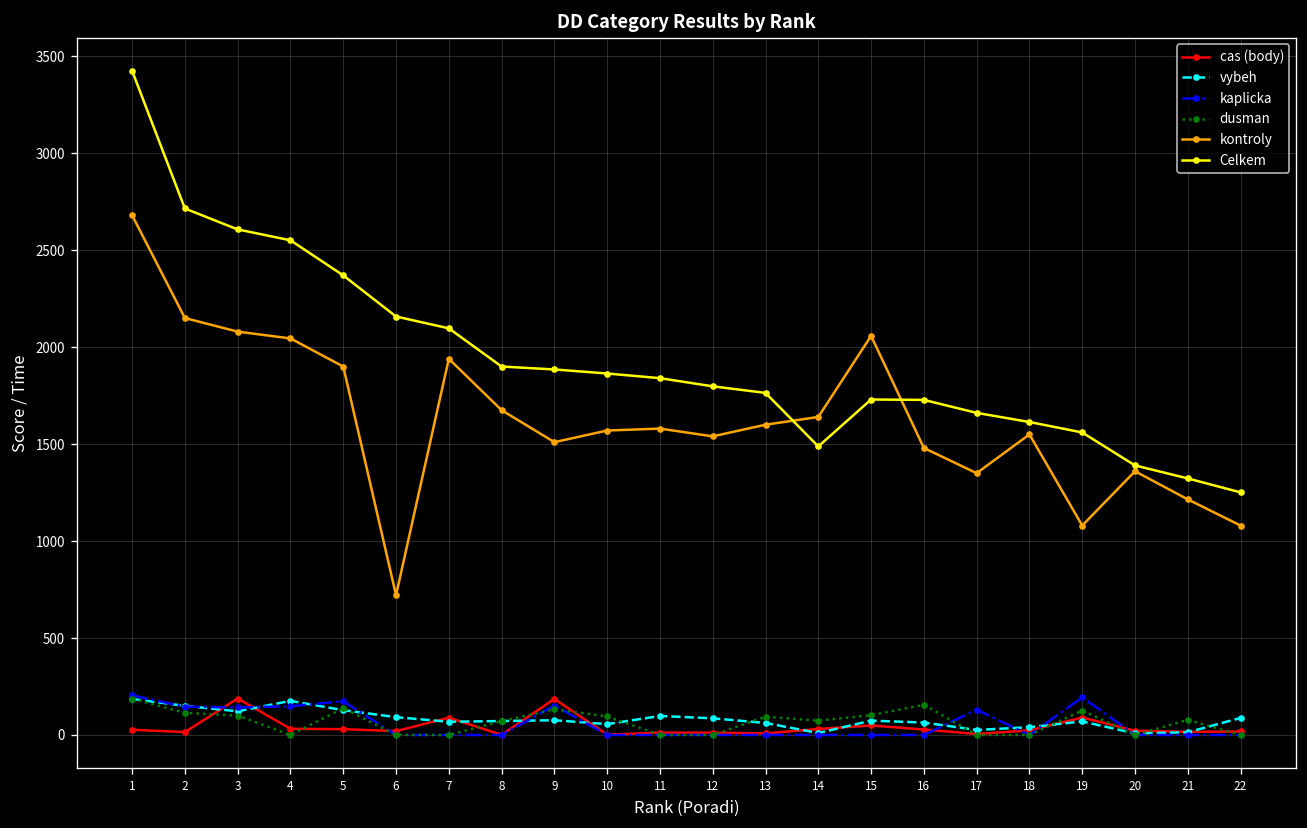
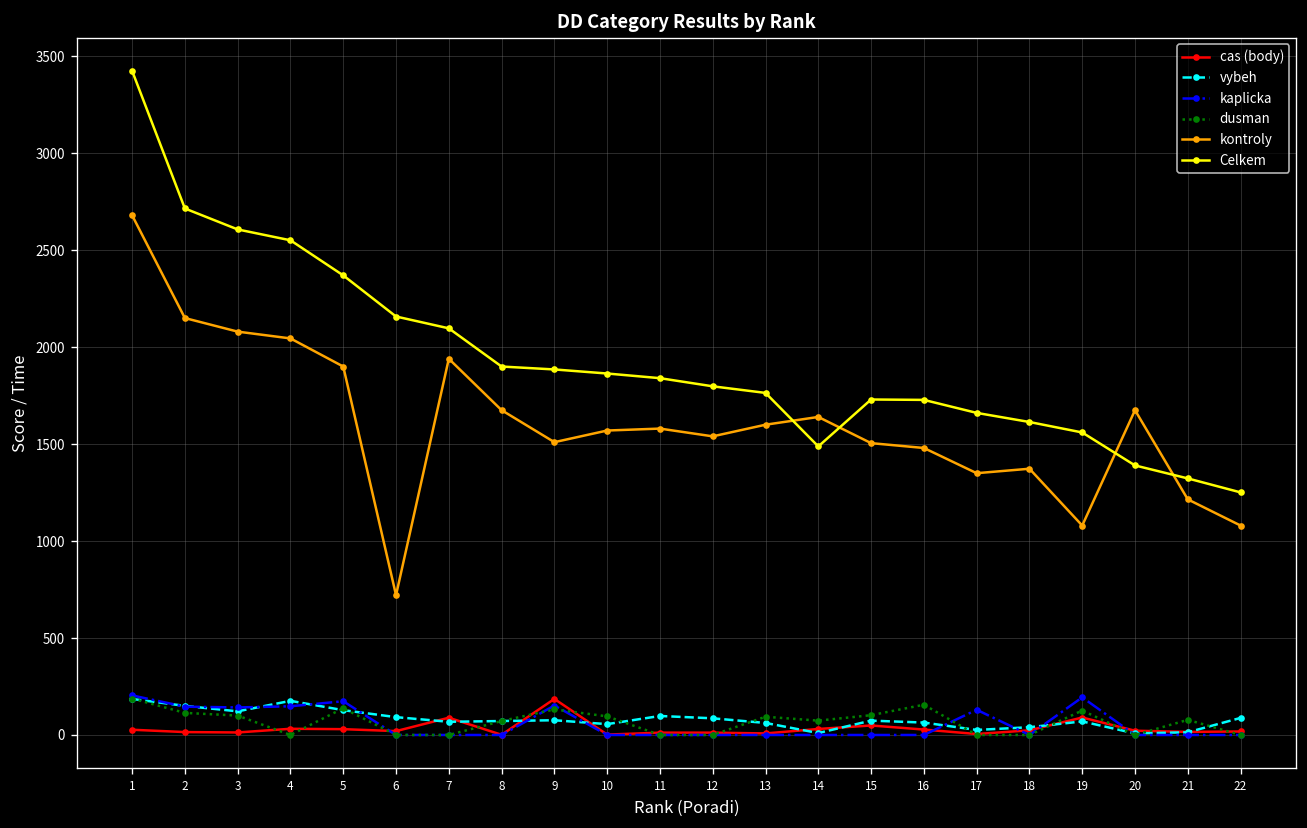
  {
    "cas (body)": {
      "1": 30,
      "2": 20,
-     "3": 190,
+     "3": 10,
      "4": 30,
      "5": 30,
      "6": 20,
      "7": 90,
      "9": 190,
      "14": 30,
      "15": 50,
      "16": 30,
      "18": 20,
      "19": 90,
      "22": 20
    },
    "vybeh": {
      "3": 120,
      "4": 180,
      "6": 90,
      "7": 70,
      "9": 80,
      "10": 60,
      "11": 100,
      "12": 90,
      "13": 60,
      "15": 70,
      "16": 60,
      "17": 30,
      "18": 40,
      "19": 70,
      "22": 90
    },
    "kaplicka": {
      "1": 200,
      "3": 140,
      "4": 150,
      "5": 170,
      "9": 150,
      "15": 0,
      "16": 0,
      "17": 130,
      "19": 190
    },
    "dusman": {
      "2": 110,
      "3": 100,
      "4": 0,
      "9": 130,
      "10": 100,
      "13": 90,
      "14": 70,
      "15": 100,
      "16": 160,
      "19": 130,
      "21": 80
    },
    "kontroly": {
      "1": 2680,
      "2": 2150,
      "3": 2080,
      "4": 2050,
      "5": 1900,
      "6": 720,
      "7": 1940,
      "8": 1680,
      "9": 1510,
      "10": 1570,
      "11": 1580,
      "12": 1540,
      "13": 1600,
      "14": 1640,
-     "15": 2060,
+     "15": 1510,
      "16": 1480,
      "17": 1350,
-     "18": 1550,
+     "18": 1370,
      "19": 1080,
-     "20": 1360,
+     "20": 1680,
      "21": 1220,
      "22": 1080
    },
    "Celkem": {
      "1": 3430,
      "2": 2720,
      "3": 2610,
      "4": 2550,
      "5": 2370,
      "6": 2160,
      "7": 2100,
      "8": 1900,
      "9": 1890,
      "10": 1860,
      "11": 1840,
      "12": 1800,
      "13": 1760,
      "14": 1490,
      "15": 1730,
      "16": 1730,
      "17": 1660,
      "18": 1610,
      "19": 1560,
      "20": 1390,
      "21": 1320,
      "22": 1250
    }
  }
